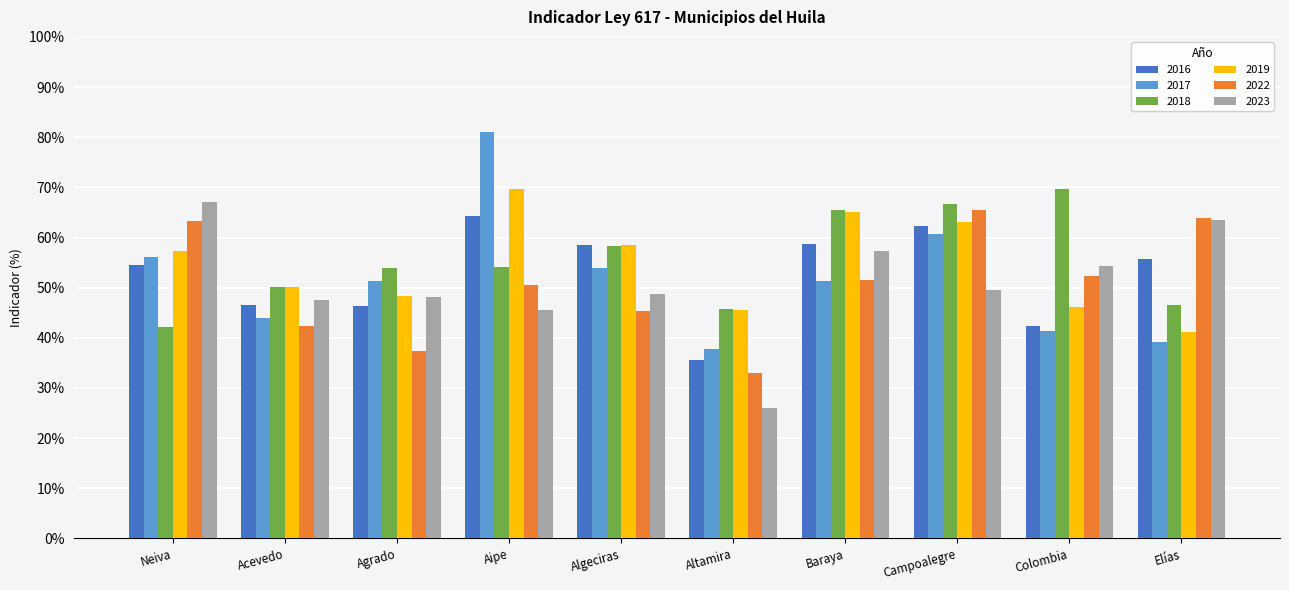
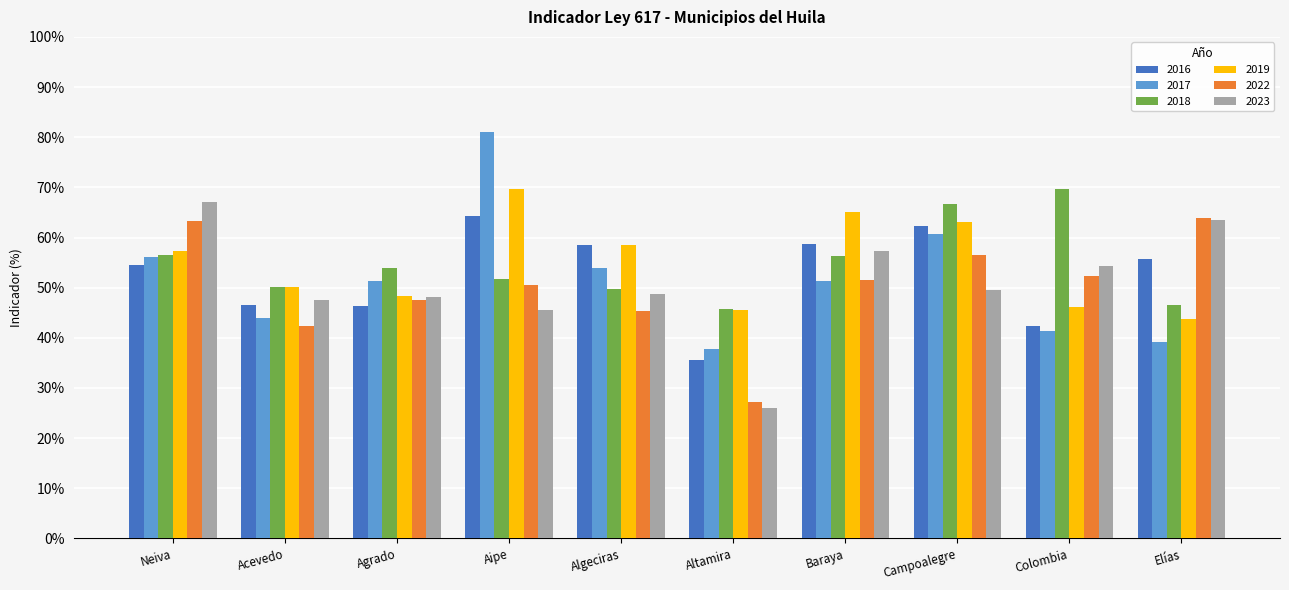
  {
    "2018": {
-     "Neiva": "42%",
+     "Neiva": "57%",
      "Acevedo": "50%",
      "Agrado": "54%",
-     "Aipe": "54%",
-     "Algeciras": "58%",
+     "Aipe": "52%",
+     "Algeciras": "50%",
      "Altamira": "46%",
-     "Baraya": "66%",
+     "Baraya": "56%",
      "Campoalegre": "67%",
      "Colombia": "70%",
      "Elías": "47%"
    },
    "2019": {
      "Neiva": "57%",
      "Acevedo": "50%",
      "Agrado": "48%",
      "Aipe": "70%",
      "Algeciras": "58%",
      "Altamira": "46%",
      "Baraya": "65%",
      "Campoalegre": "63%",
      "Colombia": "46%",
-     "Elías": "41%"
+     "Elías": "44%"
    },
    "2022": {
      "Neiva": "63%",
      "Acevedo": "42%",
-     "Agrado": "37%",
+     "Agrado": "48%",
      "Aipe": "51%",
      "Algeciras": "45%",
-     "Altamira": "33%",
+     "Altamira": "27%",
      "Baraya": "51%",
-     "Campoalegre": "65%",
+     "Campoalegre": "56%",
      "Colombia": "52%",
      "Elías": "64%"
    },
    "2023": {
      "Neiva": "67%",
      "Acevedo": "48%",
      "Agrado": "48%",
      "Aipe": "46%",
      "Algeciras": "49%",
      "Altamira": "26%",
      "Baraya": "57%",
      "Campoalegre": "50%",
      "Colombia": "54%",
      "Elías": "64%"
    }
  }
